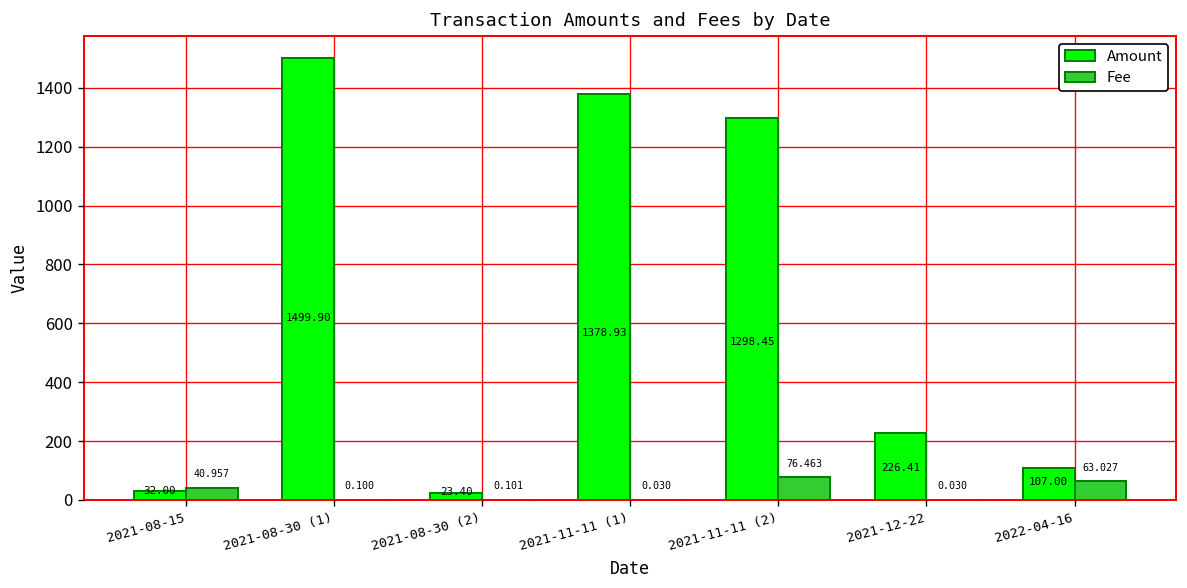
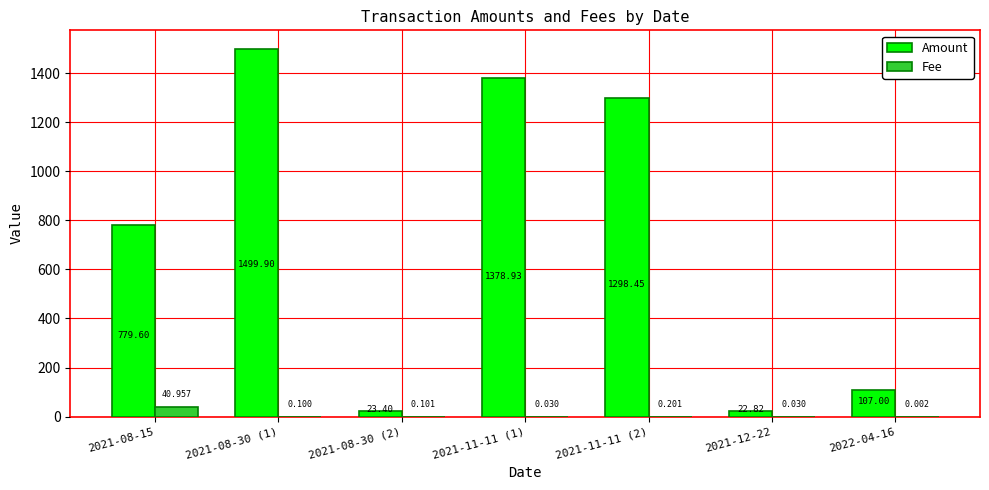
  {
    "Amount": {
-     "2021-08-15": 32.00,
+     "2021-08-15": 779.60,
      "2021-08-30 (1)": 1499.90,
      "2021-08-30 (2)": 23.40,
      "2021-11-11 (1)": 1378.93,
      "2021-11-11 (2)": 1298.45,
-     "2021-12-22": 226.41,
+     "2021-12-22": 22.82,
      "2022-04-16": 107.00
    },
    "Fee": {
      "2021-08-15": 40.957,
      "2021-08-30 (1)": 0.100,
      "2021-08-30 (2)": 0.101,
      "2021-11-11 (1)": 0.030,
-     "2021-11-11 (2)": 76.463,
+     "2021-11-11 (2)": 0.201,
      "2021-12-22": 0.030,
-     "2022-04-16": 63.027
+     "2022-04-16": 0.002
    }
  }
